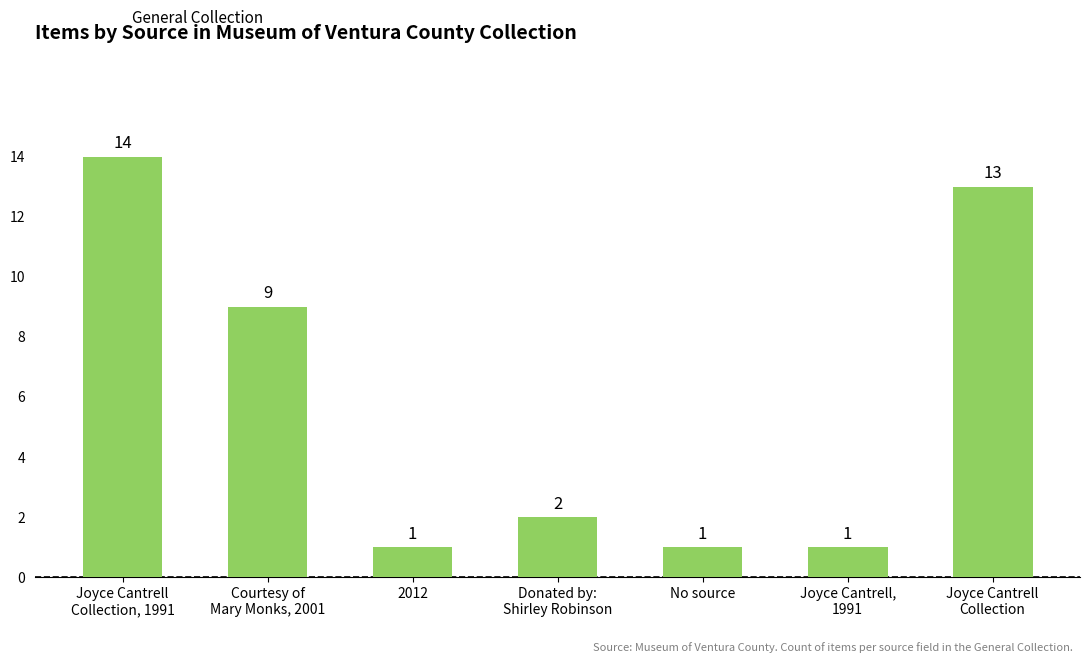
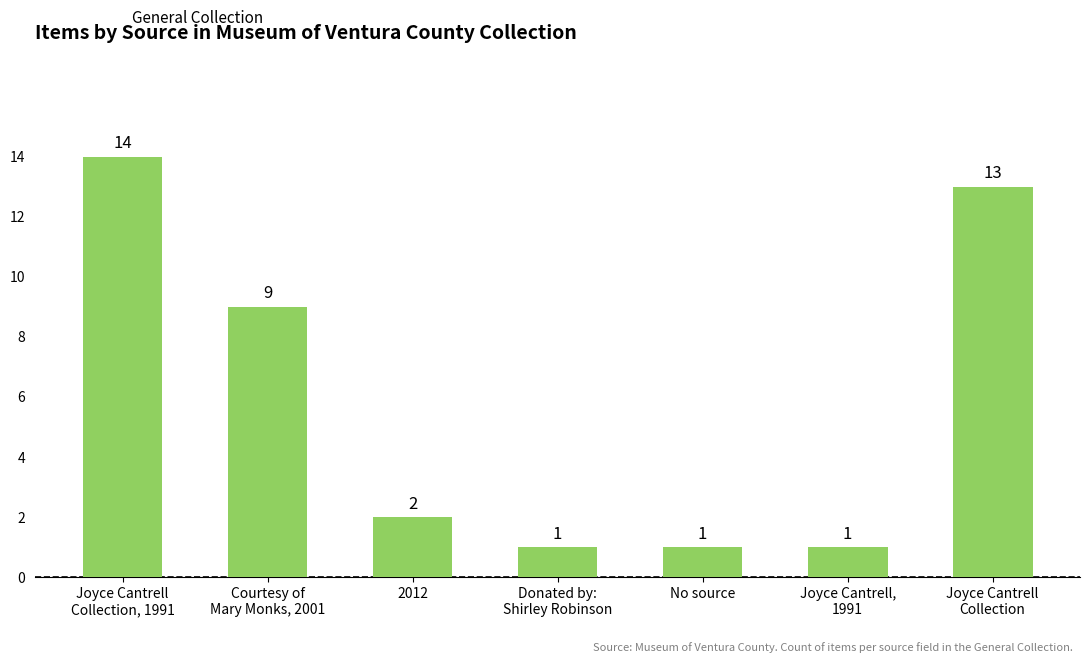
  {
    "Joyce Cantrell Collection, 1991": 14,
    "Courtesy of Mary Monks, 2001": 9,
-   "2012": 1,
-   "Donated by: Shirley Robinson": 2,
+   "2012": 2,
+   "Donated by: Shirley Robinson": 1,
    "No source": 1,
    "Joyce Cantrell, 1991": 1,
    "Joyce Cantrell Collection": 13
  }
